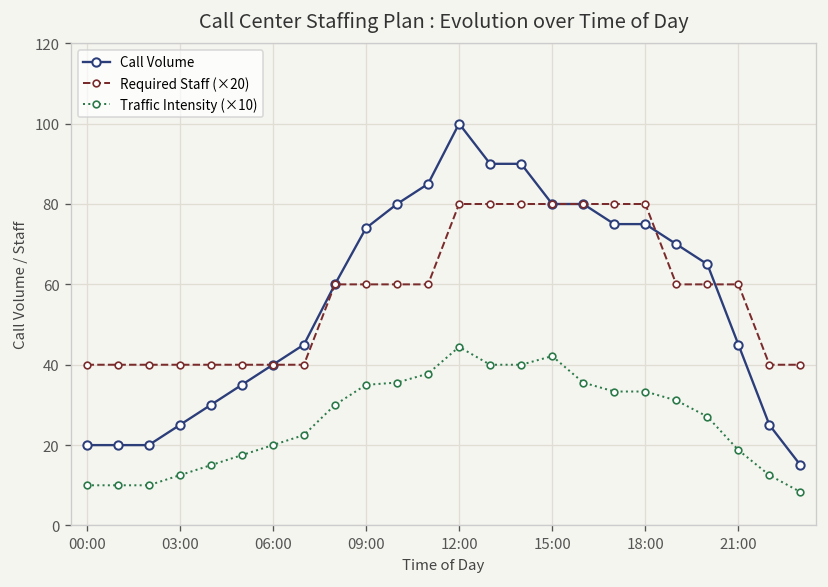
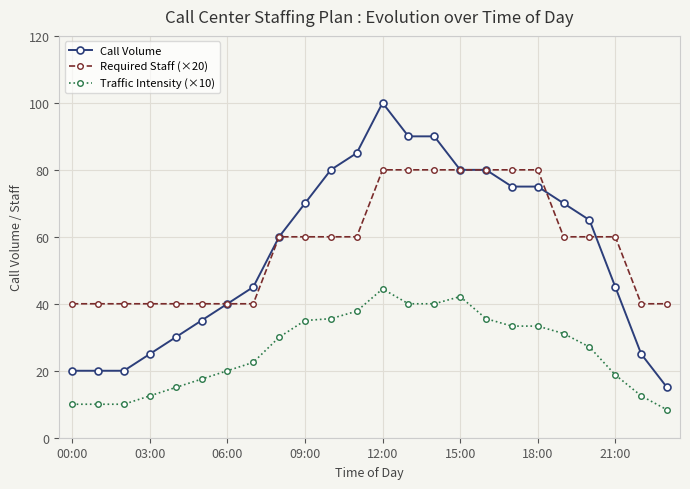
  {
    "Call Volume": {
      "00:00": 20,
      "03:00": 25,
-     "09:00": 74,
+     "09:00": 70,
      "12:00": 100,
      "18:00": 75,
      "21:00": 45
    },
    "Required Staff (×20)": {
      "00:00": 40,
      "03:00": 40,
      "09:00": 60,
      "12:00": 80,
      "18:00": 80,
      "21:00": 60
    },
    "Traffic Intensity (×10)": {
      "00:00": 10,
      "03:00": 13,
      "06:00": 20,
      "09:00": 35,
      "12:00": 44,
      "15:00": 42,
      "18:00": 33,
      "21:00": 19
    }
  }
